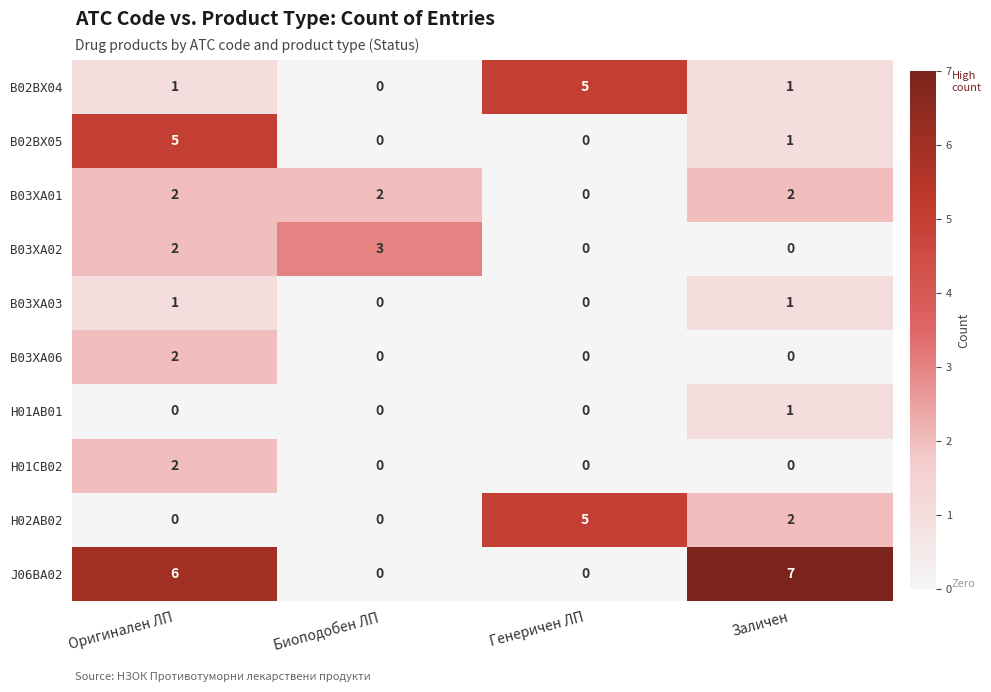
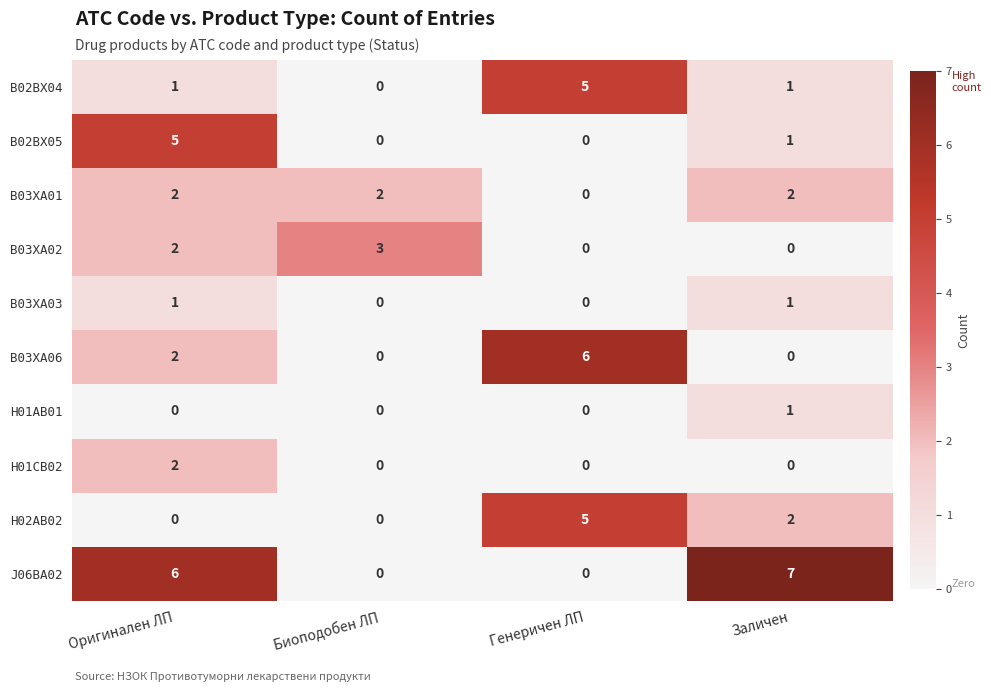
  {
    "B02BX04": {
      "Оригинален ЛП": 1,
      "Биоподобен ЛП": 0,
      "Генеричен ЛП": 5,
      "Заличен": 1
    },
    "B02BX05": {
      "Оригинален ЛП": 5,
      "Биоподобен ЛП": 0,
      "Генеричен ЛП": 0,
      "Заличен": 1
    },
    "B03XA01": {
      "Оригинален ЛП": 2,
      "Биоподобен ЛП": 2,
      "Генеричен ЛП": 0,
      "Заличен": 2
    },
    "B03XA02": {
      "Оригинален ЛП": 2,
      "Биоподобен ЛП": 3,
      "Генеричен ЛП": 0,
      "Заличен": 0
    },
    "B03XA03": {
      "Оригинален ЛП": 1,
      "Биоподобен ЛП": 0,
      "Генеричен ЛП": 0,
      "Заличен": 1
    },
    "B03XA06": {
      "Оригинален ЛП": 2,
      "Биоподобен ЛП": 0,
-     "Генеричен ЛП": 0,
+     "Генеричен ЛП": 6,
      "Заличен": 0
    },
    "H01AB01": {
      "Оригинален ЛП": 0,
      "Биоподобен ЛП": 0,
      "Генеричен ЛП": 0,
      "Заличен": 1
    },
    "H01CB02": {
      "Оригинален ЛП": 2,
      "Биоподобен ЛП": 0,
      "Генеричен ЛП": 0,
      "Заличен": 0
    },
    "H02AB02": {
      "Оригинален ЛП": 0,
      "Биоподобен ЛП": 0,
      "Генеричен ЛП": 5,
      "Заличен": 2
    },
    "J06BA02": {
      "Оригинален ЛП": 6,
      "Биоподобен ЛП": 0,
      "Генеричен ЛП": 0,
      "Заличен": 7
    }
  }
